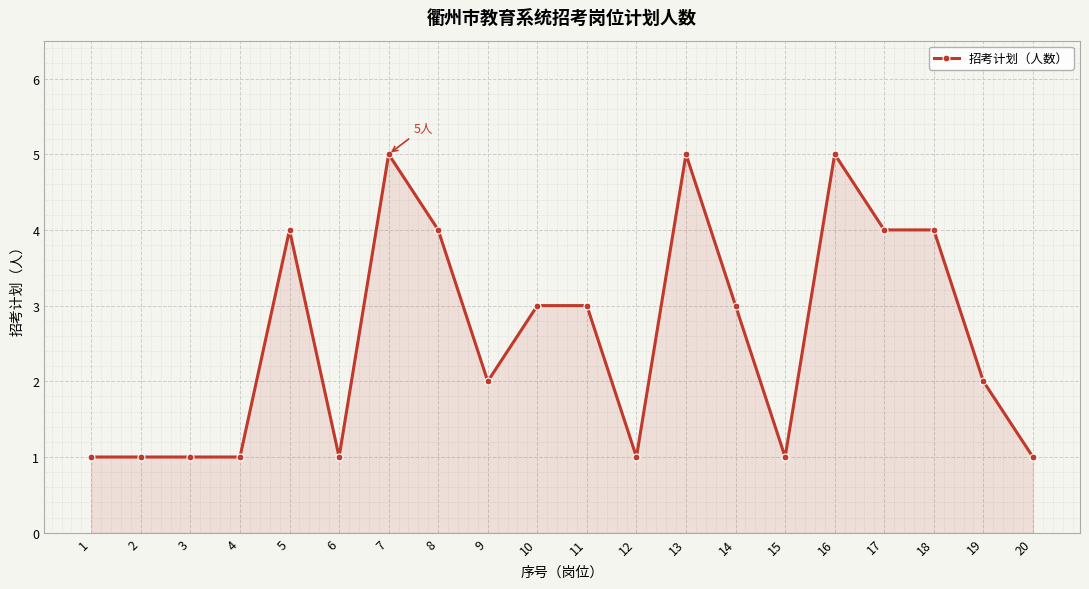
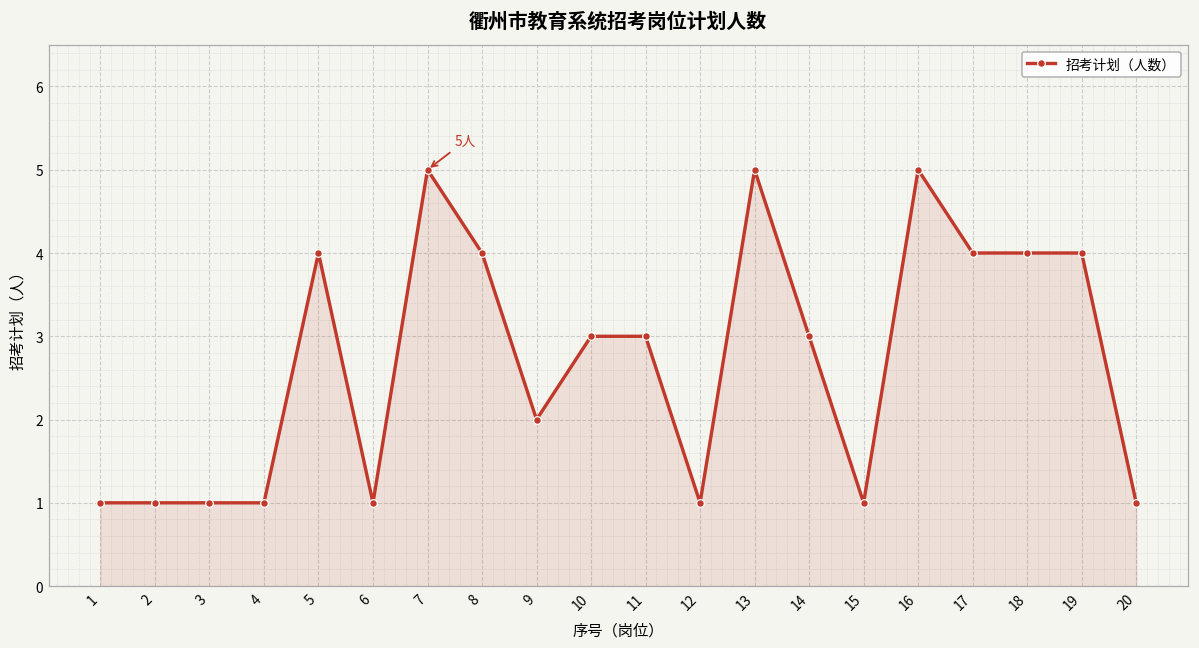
  {
    "1": 1,
    "2": 1,
    "3": 1,
    "4": 1,
    "5": 4,
    "6": 1,
    "8": 4,
    "9": 2,
    "10": 3,
    "11": 3,
    "12": 1,
    "13": 5,
    "14": 3,
    "15": 1,
    "16": 5,
    "17": 4,
    "18": 4,
-   "19": 2,
+   "19": 4,
    "20": 1
  }
